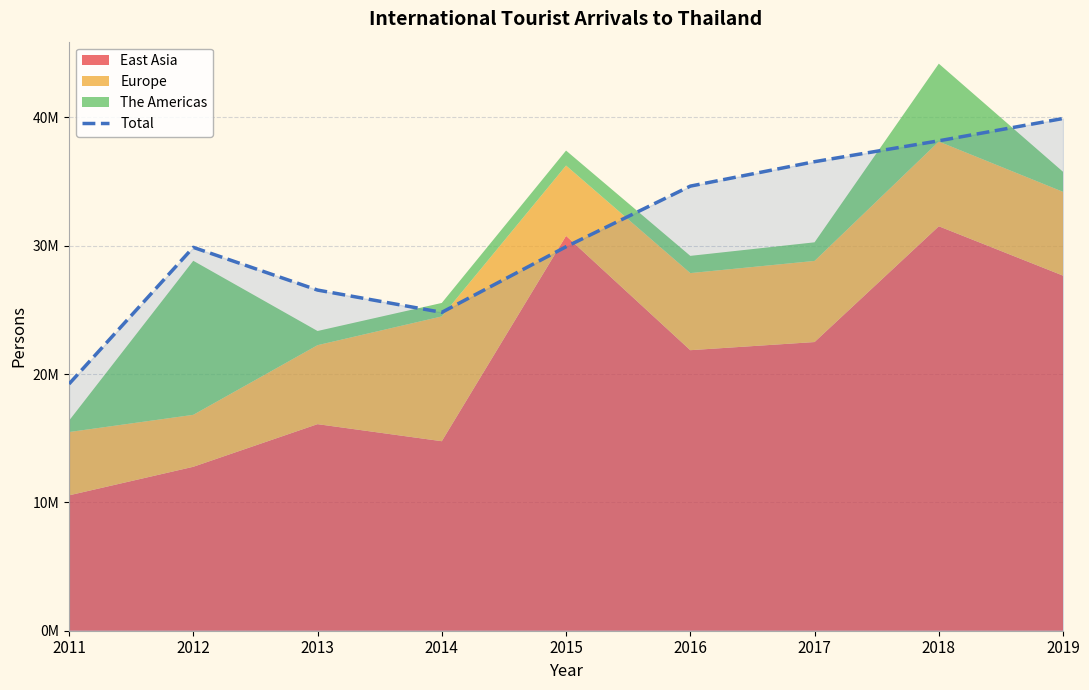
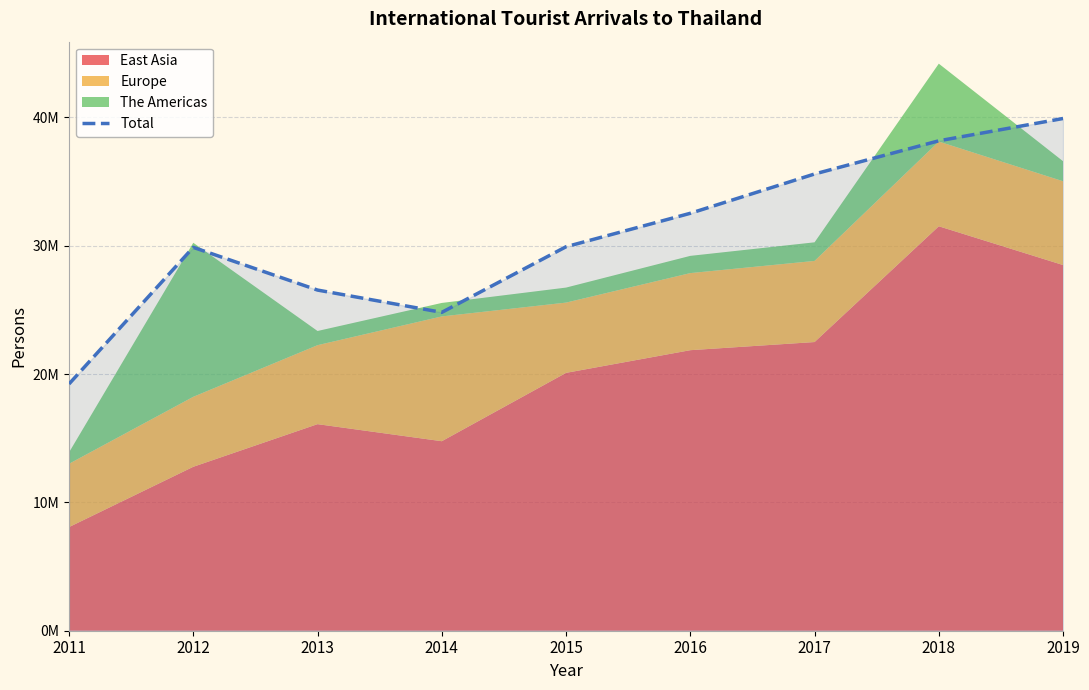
  {
    "East Asia": {
-     "2011": 10500000,
+     "2011": 8100000,
      "2012": 12800000,
      "2013": 16100000,
      "2014": 14800000,
-     "2015": 30800000,
+     "2015": 20100000,
      "2016": 21900000,
      "2017": 22500000,
      "2018": 31500000,
-     "2019": 27700000
+     "2019": 28500000
    },
    "Total": {
      "2011": 19200000,
      "2012": 29900000,
      "2013": 26500000,
      "2014": 24800000,
      "2015": 29900000,
-     "2016": 34600000,
-     "2017": 36600000,
+     "2016": 32500000,
+     "2017": 35600000,
      "2019": 39900000
    },
    "Europe": {
      "2011": 4900000,
-     "2012": 4100000,
+     "2012": 5500000,
      "2013": 6200000,
      "2014": 9700000,
      "2015": 5500000,
      "2016": 6000000,
      "2017": 6300000,
      "2019": 6500000
    },
    "The Americas": {
      "2011": 900000,
      "2012": 12000000,
      "2013": 1100000,
      "2014": 1000000,
      "2015": 1200000,
      "2016": 1300000,
      "2017": 1400000,
      "2018": 6100000,
      "2019": 1600000
    }
  }
